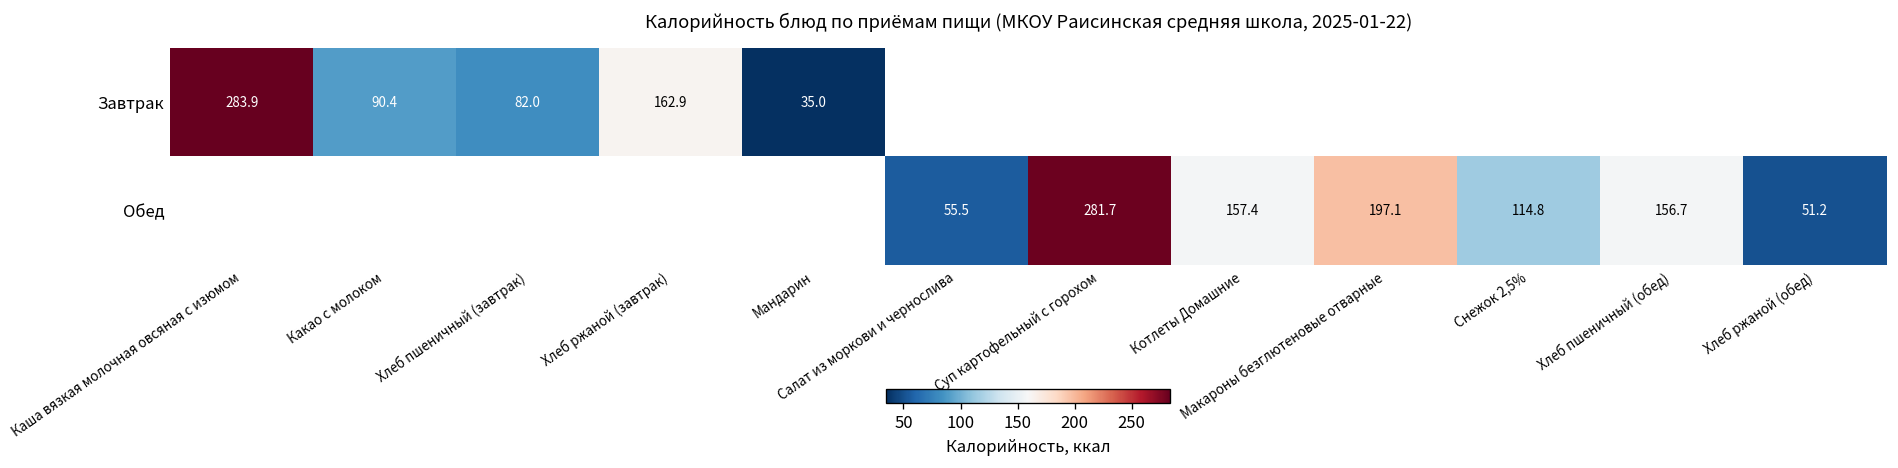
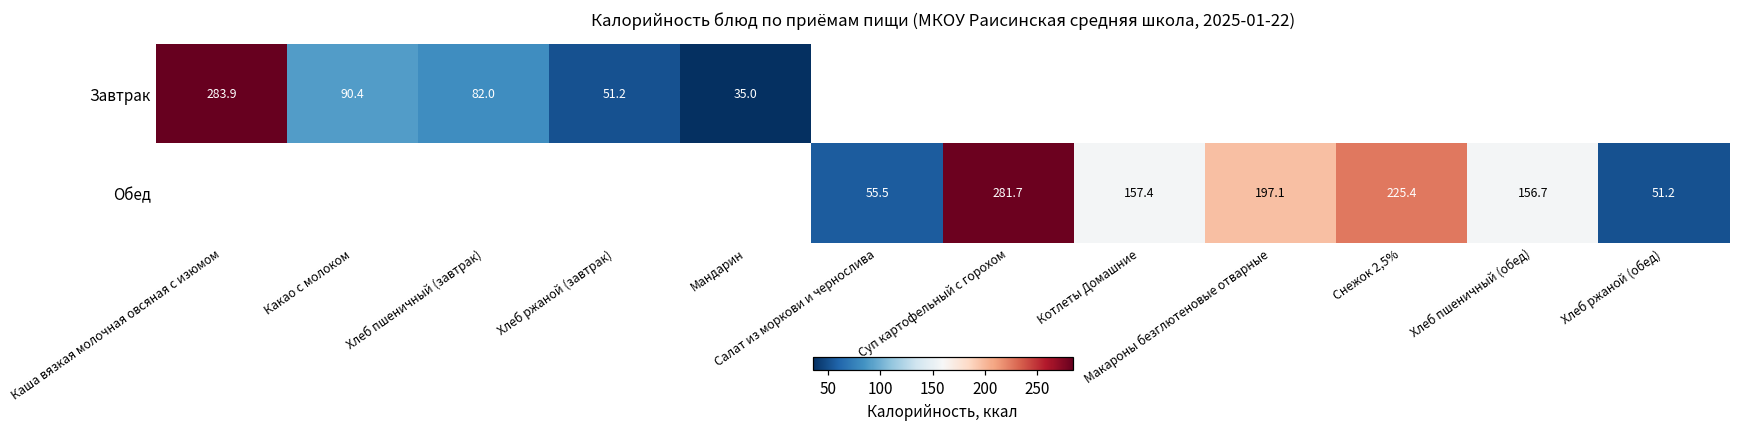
  {
    "Завтрак": {
      "Каша вязкая молочная овсяная с изюмом": 283.9,
      "Какао с молоком": 90.4,
      "Хлеб пшеничный (завтрак)": 82.0,
-     "Хлеб ржаной (завтрак)": 162.9,
+     "Хлеб ржаной (завтрак)": 51.2,
      "Мандарин": 35.0
    },
    "Обед": {
      "Салат из моркови и чернослива": 55.5,
      "Суп картофельный с горохом": 281.7,
      "Котлеты Домашние": 157.4,
      "Макароны безглютеновые отварные": 197.1,
-     "Снежок 2,5%": 114.8,
+     "Снежок 2,5%": 225.4,
      "Хлеб пшеничный (обед)": 156.7,
      "Хлеб ржаной (обед)": 51.2
    }
  }
